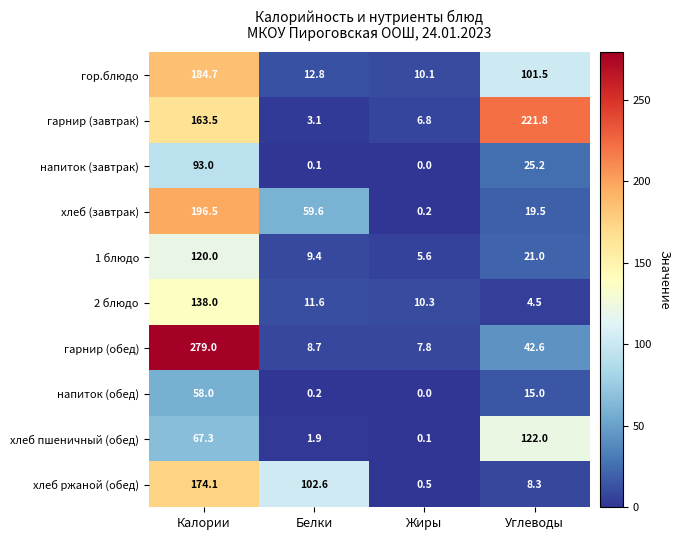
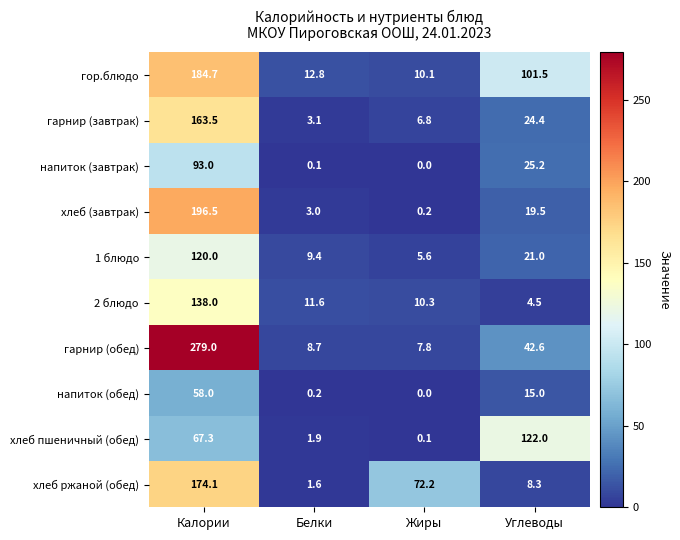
  {
    "гор.блюдо": {
      "Калории": 184.7,
      "Белки": 12.8,
      "Жиры": 10.1,
      "Углеводы": 101.5
    },
    "гарнир (завтрак)": {
      "Калории": 163.5,
      "Белки": 3.1,
      "Жиры": 6.8,
-     "Углеводы": 221.8
+     "Углеводы": 24.4
    },
    "напиток (завтрак)": {
      "Калории": 93.0,
      "Белки": 0.1,
      "Жиры": 0.0,
      "Углеводы": 25.2
    },
    "хлеб (завтрак)": {
      "Калории": 196.5,
-     "Белки": 59.6,
+     "Белки": 3.0,
      "Жиры": 0.2,
      "Углеводы": 19.5
    },
    "1 блюдо": {
      "Калории": 120.0,
      "Белки": 9.4,
      "Жиры": 5.6,
      "Углеводы": 21.0
    },
    "2 блюдо": {
      "Калории": 138.0,
      "Белки": 11.6,
      "Жиры": 10.3,
      "Углеводы": 4.5
    },
    "гарнир (обед)": {
      "Калории": 279.0,
      "Белки": 8.7,
      "Жиры": 7.8,
      "Углеводы": 42.6
    },
    "напиток (обед)": {
      "Калории": 58.0,
      "Белки": 0.2,
      "Жиры": 0.0,
      "Углеводы": 15.0
    },
    "хлеб пшеничный (обед)": {
      "Калории": 67.3,
      "Белки": 1.9,
      "Жиры": 0.1,
      "Углеводы": 122.0
    },
    "хлеб ржаной (обед)": {
      "Калории": 174.1,
-     "Белки": 102.6,
-     "Жиры": 0.5,
+     "Белки": 1.6,
+     "Жиры": 72.2,
      "Углеводы": 8.3
    }
  }
